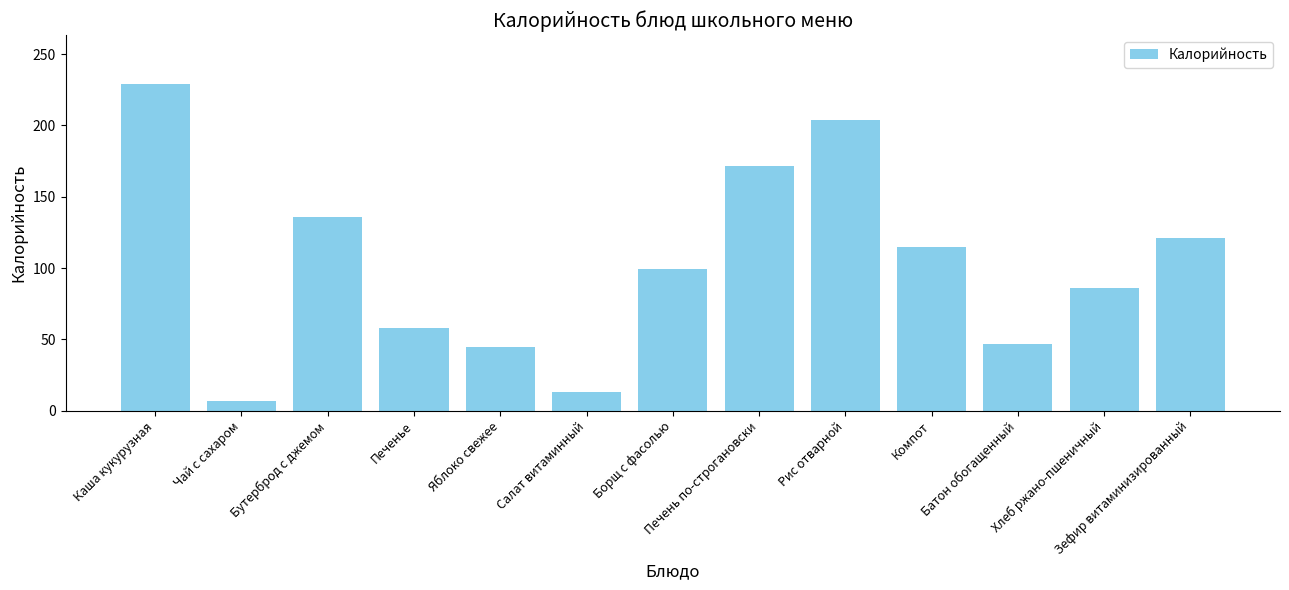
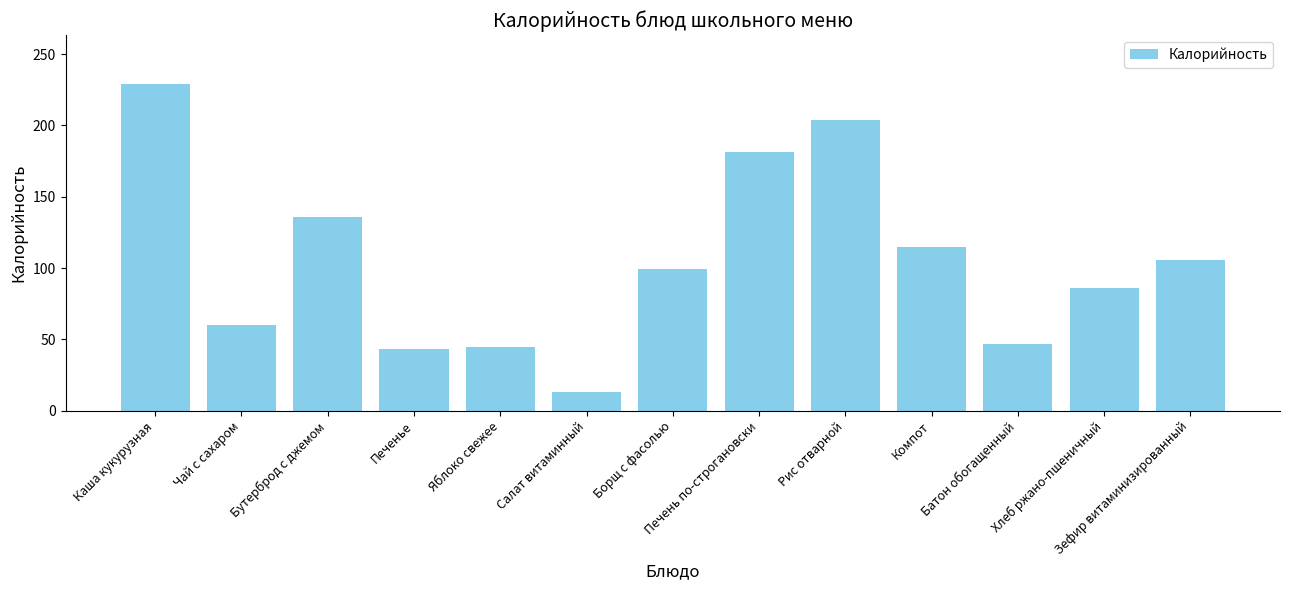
  {
    "Каша кукурузная": 229,
-   "Чай с сахаром": 7,
+   "Чай с сахаром": 60,
    "Бутерброд с джемом": 136,
-   "Печенье": 58,
+   "Печенье": 43,
    "Яблоко свежее": 44,
    "Салат витаминный": 13,
    "Борщ с фасолью": 100,
-   "Печень по-строгановски": 171,
+   "Печень по-строгановски": 182,
    "Рис отварной": 204,
    "Компот": 115,
    "Батон обогащенный": 47,
    "Хлеб ржано-пшеничный": 86,
-   "Зефир витаминизированный": 121
+   "Зефир витаминизированный": 106
  }
